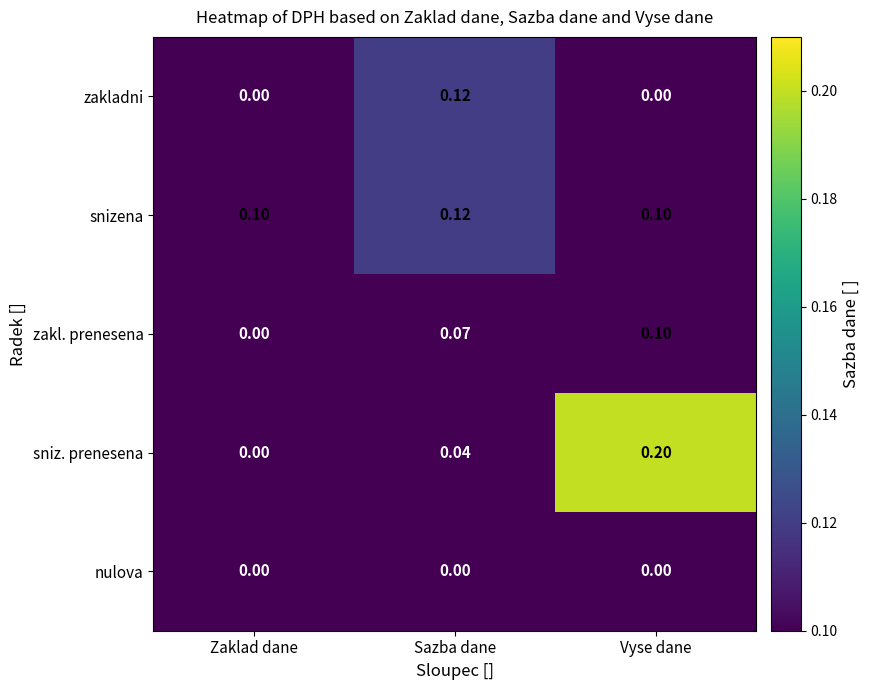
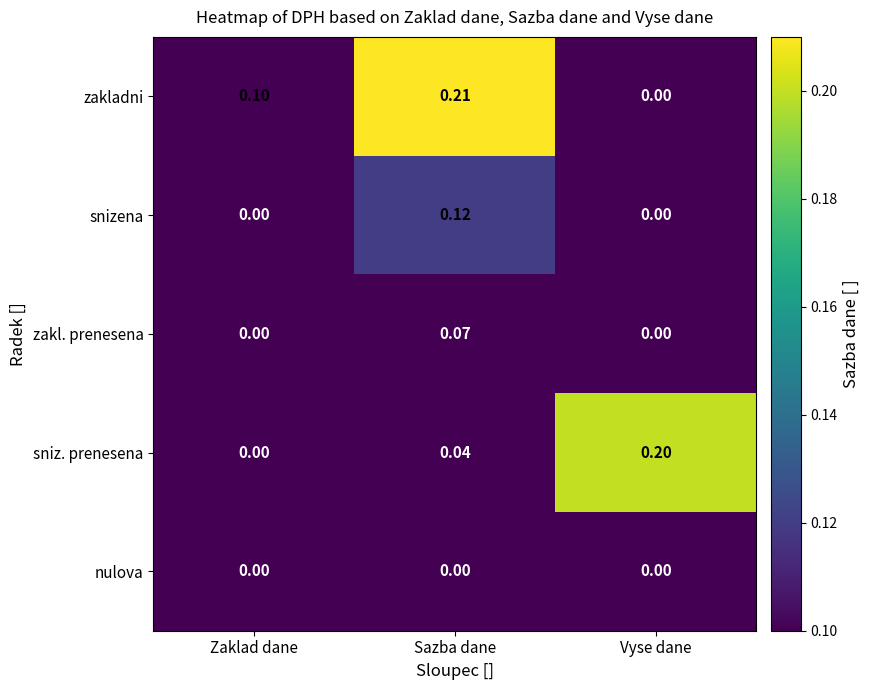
  {
    "zakladni": {
-     "Zaklad dane": 0.00,
-     "Sazba dane": 0.12,
+     "Zaklad dane": 0.10,
+     "Sazba dane": 0.21,
      "Vyse dane": 0.00
    },
    "snizena": {
-     "Zaklad dane": 0.10,
+     "Zaklad dane": 0.00,
      "Sazba dane": 0.12,
-     "Vyse dane": 0.10
+     "Vyse dane": 0.00
    },
    "zakl. prenesena": {
      "Zaklad dane": 0.00,
      "Sazba dane": 0.07,
-     "Vyse dane": 0.10
+     "Vyse dane": 0.00
    },
    "sniz. prenesena": {
      "Zaklad dane": 0.00,
      "Sazba dane": 0.04,
      "Vyse dane": 0.20
    },
    "nulova": {
      "Zaklad dane": 0.00,
      "Sazba dane": 0.00,
      "Vyse dane": 0.00
    }
  }
